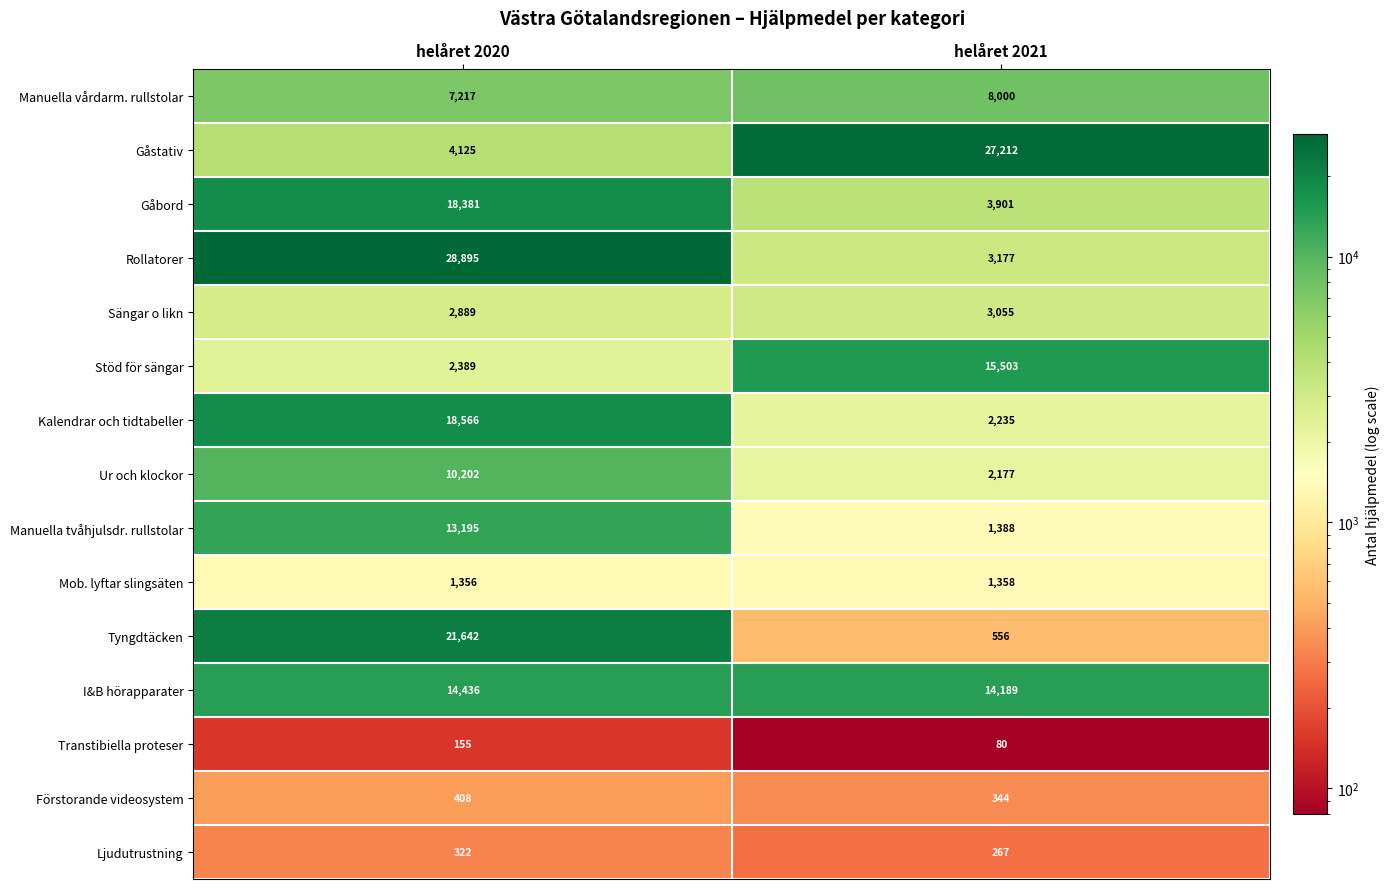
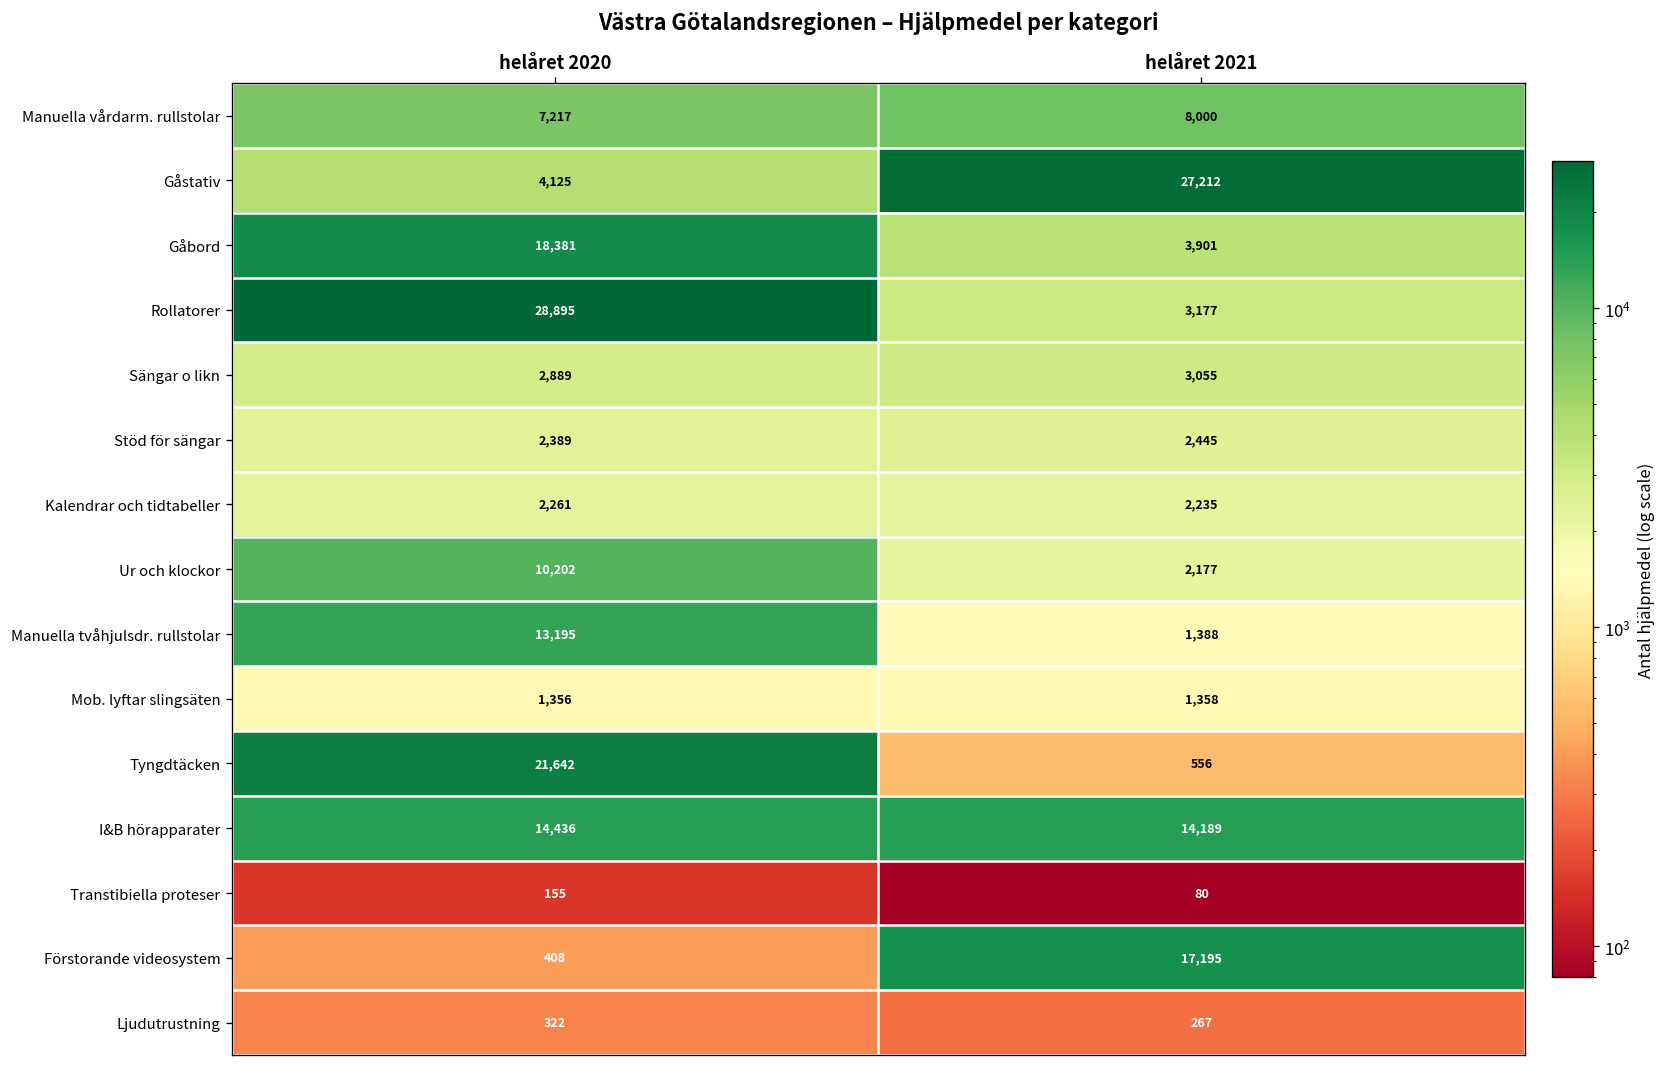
  {
    "Manuella vårdarm. rullstolar": {
      "helåret 2020": "7,217",
      "helåret 2021": "8,000"
    },
    "Gåstativ": {
      "helåret 2020": "4,125",
      "helåret 2021": "27,212"
    },
    "Gåbord": {
      "helåret 2020": "18,381",
      "helåret 2021": "3,901"
    },
    "Rollatorer": {
      "helåret 2020": "28,895",
      "helåret 2021": "3,177"
    },
    "Sängar o likn": {
      "helåret 2020": "2,889",
      "helåret 2021": "3,055"
    },
    "Stöd för sängar": {
      "helåret 2020": "2,389",
-     "helåret 2021": "15,503"
+     "helåret 2021": "2,445"
    },
    "Kalendrar och tidtabeller": {
-     "helåret 2020": "18,566",
+     "helåret 2020": "2,261",
      "helåret 2021": "2,235"
    },
    "Ur och klockor": {
      "helåret 2020": "10,202",
      "helåret 2021": "2,177"
    },
    "Manuella tvåhjulsdr. rullstolar": {
      "helåret 2020": "13,195",
      "helåret 2021": "1,388"
    },
    "Mob. lyftar slingsäten": {
      "helåret 2020": "1,356",
      "helåret 2021": "1,358"
    },
    "Tyngdtäcken": {
      "helåret 2020": "21,642",
      "helåret 2021": "556"
    },
    "I&B hörapparater": {
      "helåret 2020": "14,436",
      "helåret 2021": "14,189"
    },
    "Transtibiella proteser": {
      "helåret 2020": "155",
      "helåret 2021": "80"
    },
    "Förstorande videosystem": {
      "helåret 2020": "408",
-     "helåret 2021": "344"
+     "helåret 2021": "17,195"
    },
    "Ljudutrustning": {
      "helåret 2020": "322",
      "helåret 2021": "267"
    }
  }
